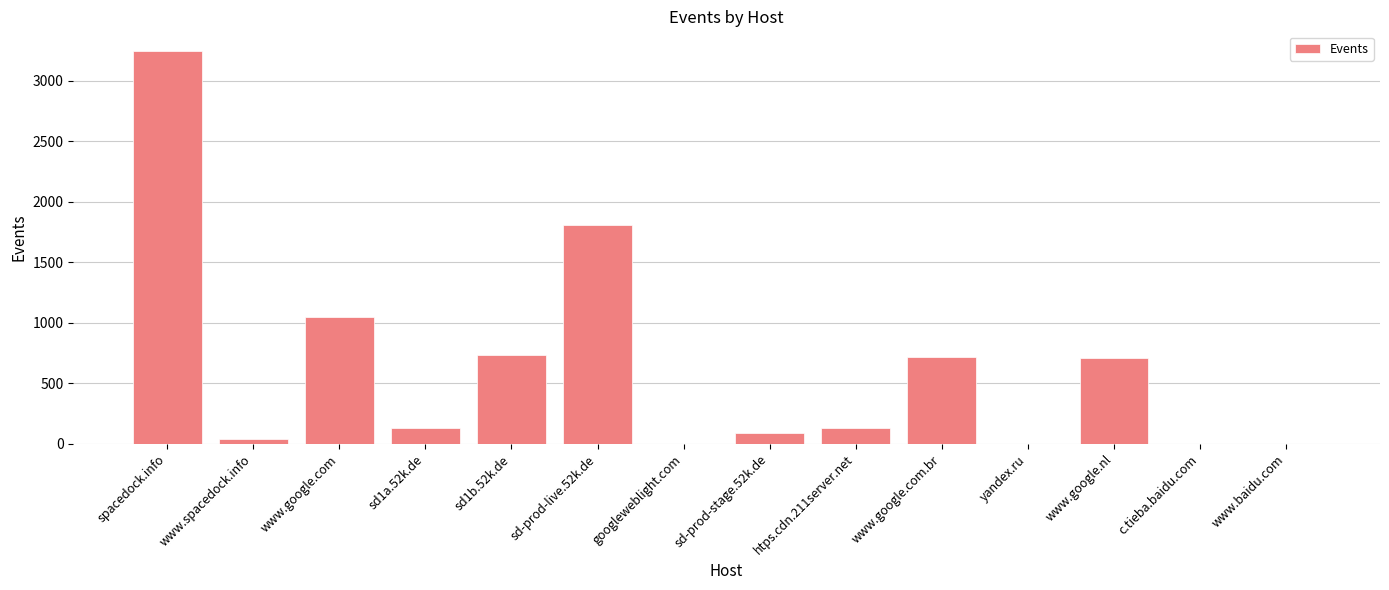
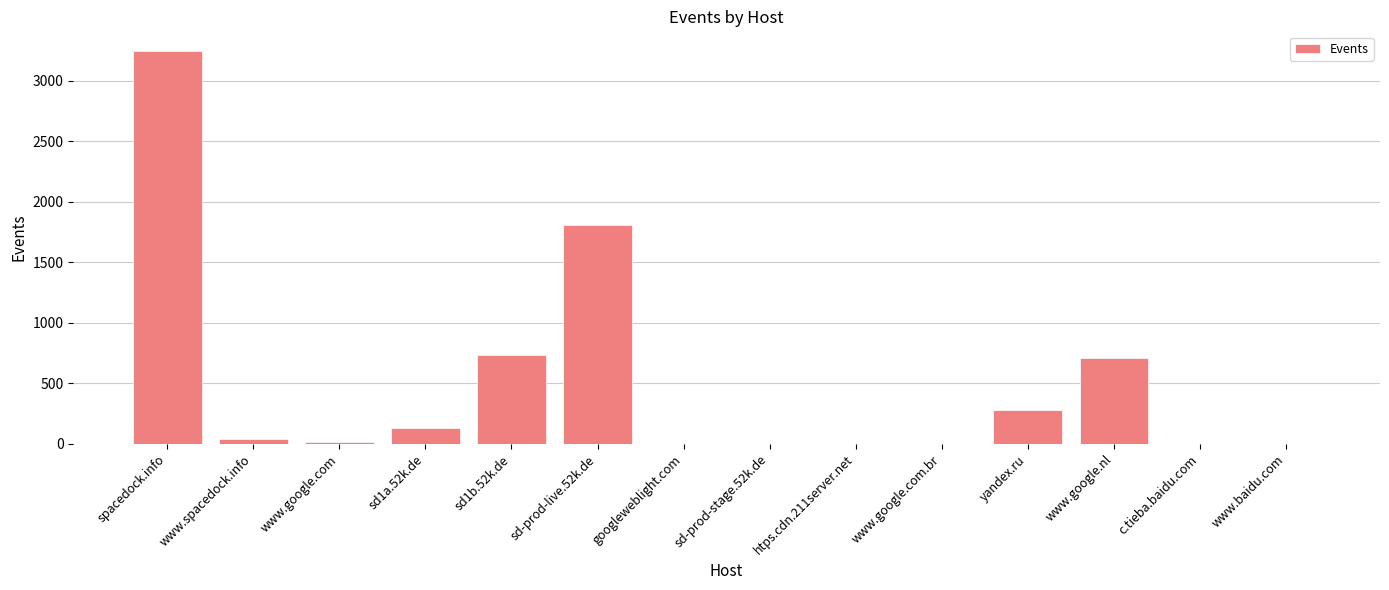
  {
    "spacedock.info": 3250,
    "www.spacedock.info": 40,
-   "www.google.com": 1050,
+   "www.google.com": 20,
    "sd1a.52k.de": 130,
    "sd1b.52k.de": 730,
    "sd-prod-live.52k.de": 1810,
-   "sd-prod-stage.52k.de": 90,
-   "htps.cdn.211server.net": 140,
-   "www.google.com.br": 720,
-   "yandex.ru": 0,
+   "sd-prod-stage.52k.de": 0,
+   "htps.cdn.211server.net": 0,
+   "www.google.com.br": 0,
+   "yandex.ru": 280,
    "www.google.nl": 710
  }
